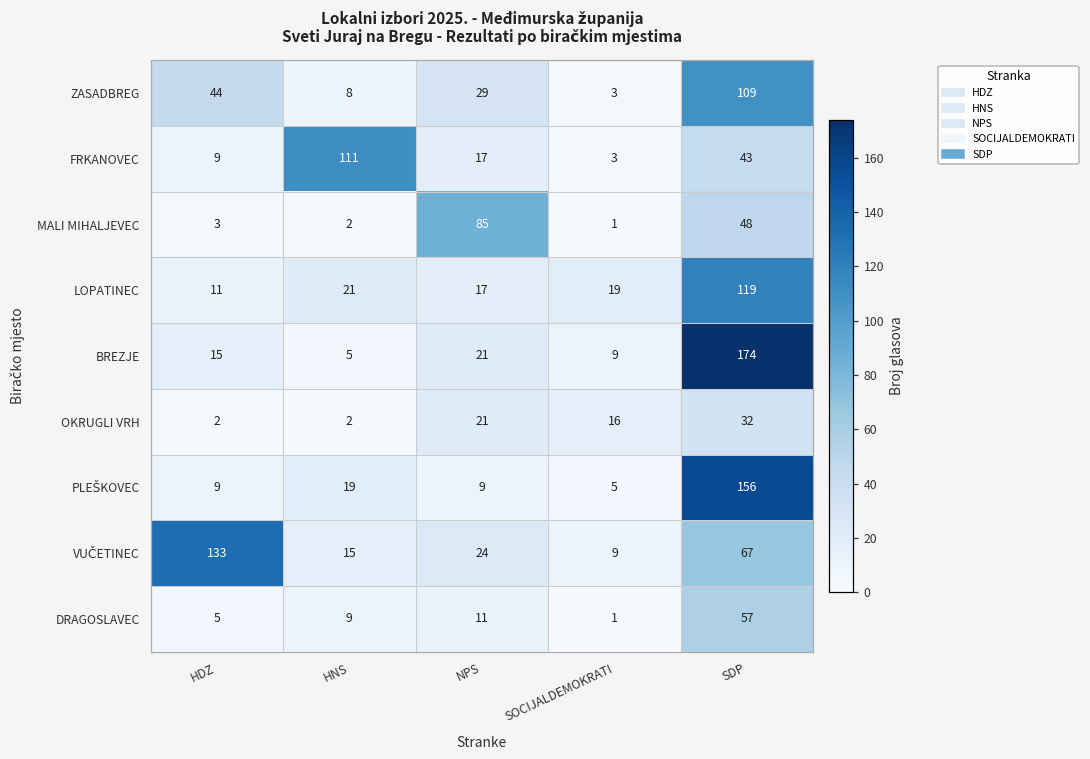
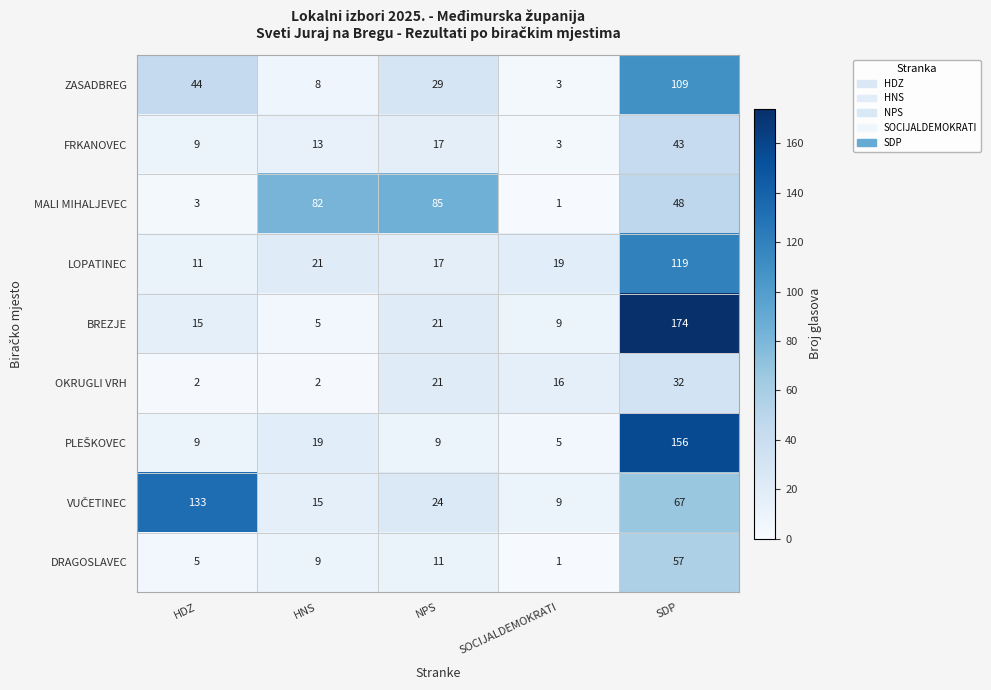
  {
    "ZASADBREG": {
      "HDZ": 44,
      "HNS": 8,
      "NPS": 29,
      "SOCIJALDEMOKRATI": 3,
      "SDP": 109
    },
    "FRKANOVEC": {
      "HDZ": 9,
-     "HNS": 111,
+     "HNS": 13,
      "NPS": 17,
      "SOCIJALDEMOKRATI": 3,
      "SDP": 43
    },
    "MALI MIHALJEVEC": {
      "HDZ": 3,
-     "HNS": 2,
+     "HNS": 82,
      "NPS": 85,
      "SOCIJALDEMOKRATI": 1,
      "SDP": 48
    },
    "LOPATINEC": {
      "HDZ": 11,
      "HNS": 21,
      "NPS": 17,
      "SOCIJALDEMOKRATI": 19,
      "SDP": 119
    },
    "BREZJE": {
      "HDZ": 15,
      "HNS": 5,
      "NPS": 21,
      "SOCIJALDEMOKRATI": 9,
      "SDP": 174
    },
    "OKRUGLI VRH": {
      "HDZ": 2,
      "HNS": 2,
      "NPS": 21,
      "SOCIJALDEMOKRATI": 16,
      "SDP": 32
    },
    "PLEŠKOVEC": {
      "HDZ": 9,
      "HNS": 19,
      "NPS": 9,
      "SOCIJALDEMOKRATI": 5,
      "SDP": 156
    },
    "VUČETINEC": {
      "HDZ": 133,
      "HNS": 15,
      "NPS": 24,
      "SOCIJALDEMOKRATI": 9,
      "SDP": 67
    },
    "DRAGOSLAVEC": {
      "HDZ": 5,
      "HNS": 9,
      "NPS": 11,
      "SOCIJALDEMOKRATI": 1,
      "SDP": 57
    }
  }
